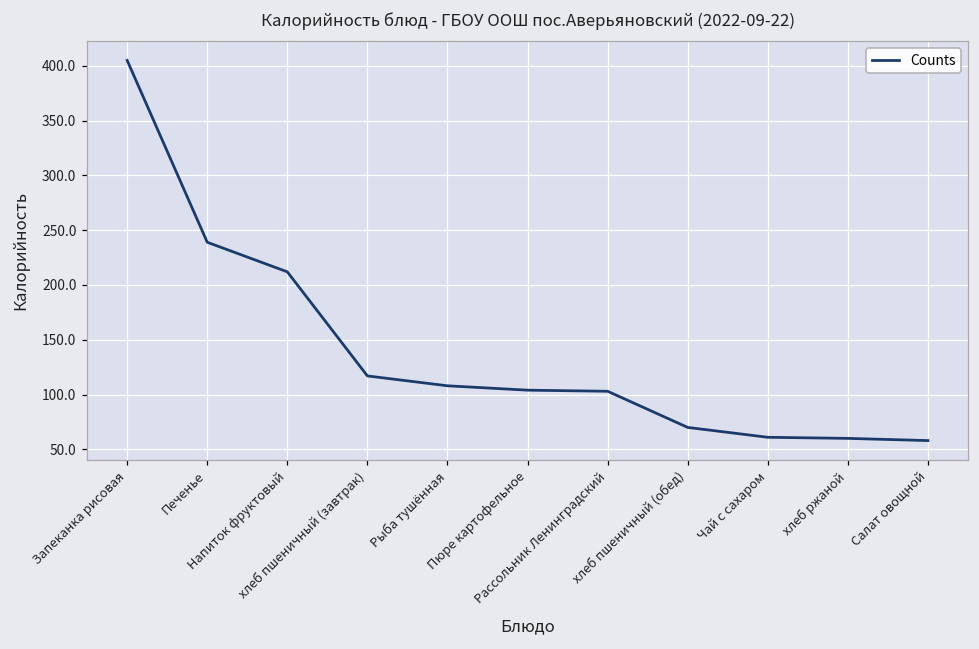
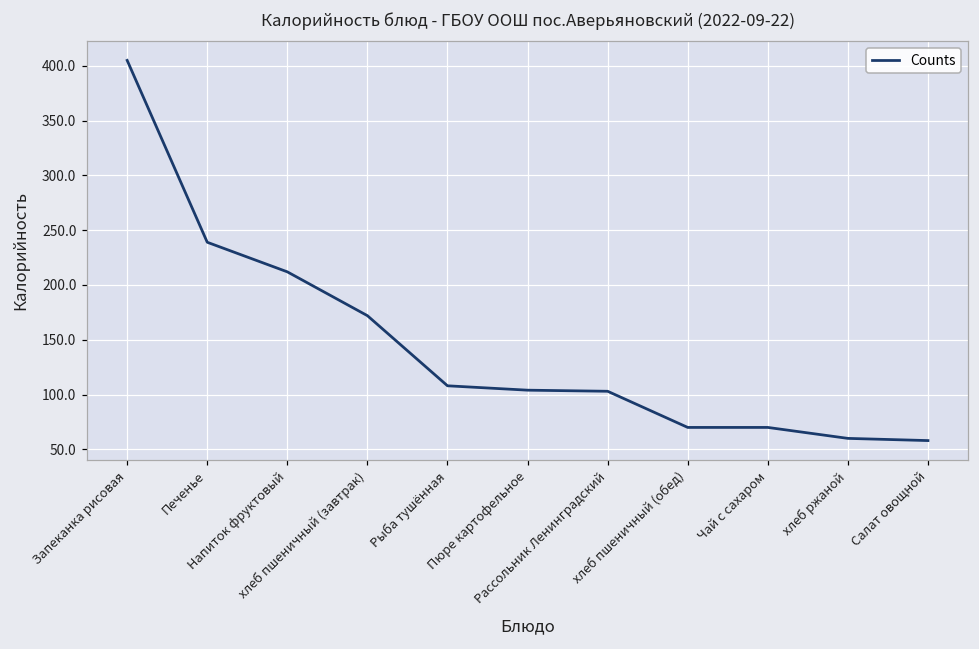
  {
    "Запеканка рисовая": 410,
    "Печенье": 240,
    "Напиток фруктовый": 210,
-   "хлеб пшеничный (завтрак)": 120,
+   "хлеб пшеничный (завтрак)": 170,
    "Рыба тушённая": 110,
    "Пюре картофельное": 100,
    "Рассольник Ленинградский": 100,
    "хлеб пшеничный (обед)": 70,
-   "Чай с сахаром": 60,
+   "Чай с сахаром": 70,
    "хлеб ржаной": 60,
    "Салат овощной": 60
  }
